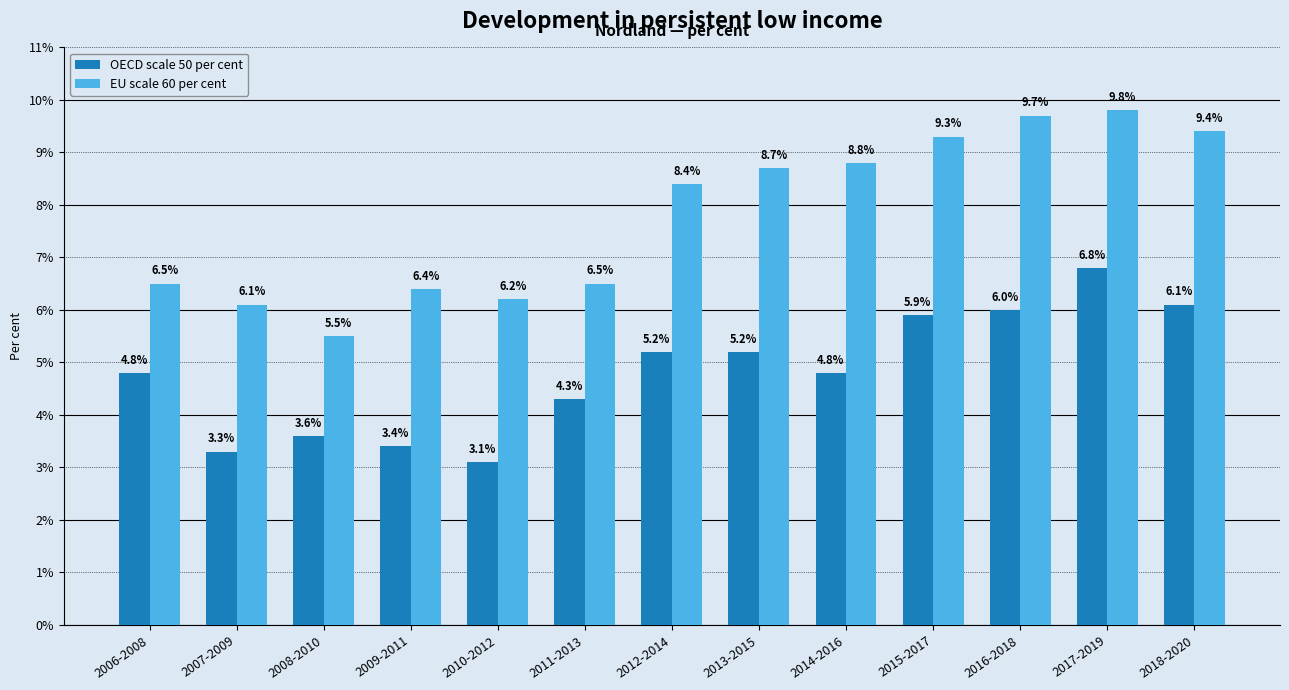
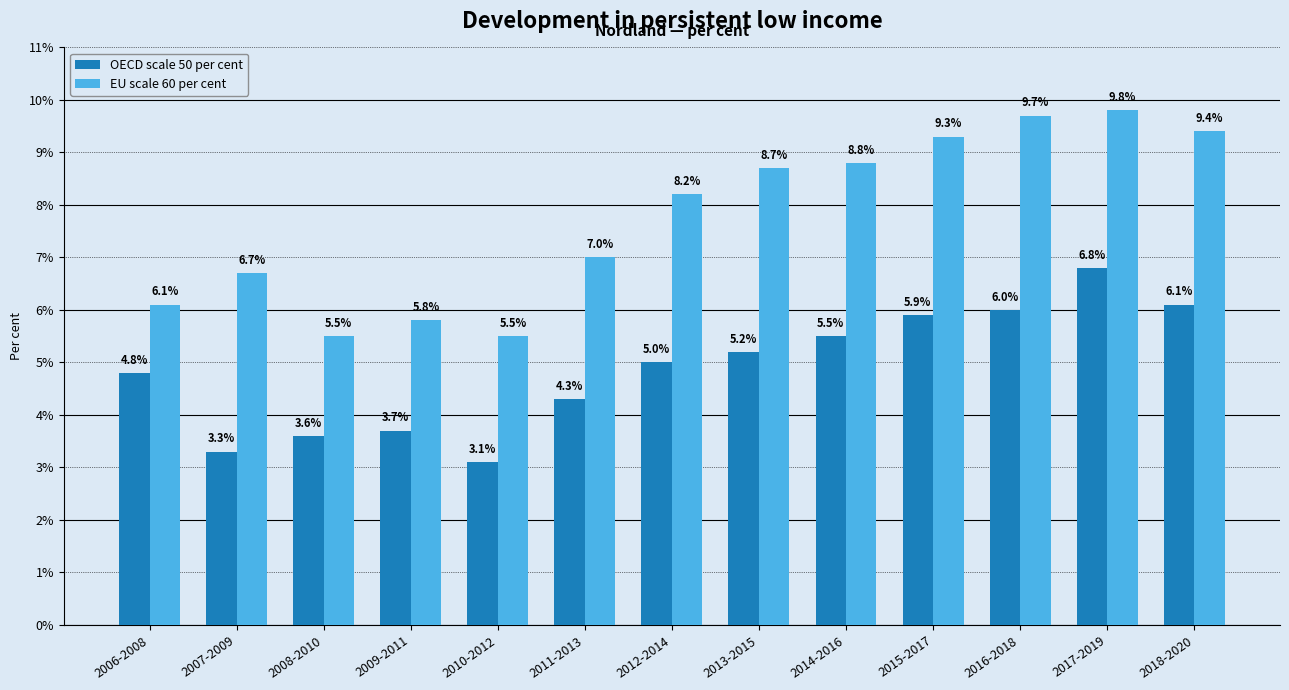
  {
    "OECD scale 50 per cent": {
      "2006-2008": "4.8%",
      "2007-2009": "3.3%",
      "2008-2010": "3.6%",
-     "2009-2011": "3.4%",
+     "2009-2011": "3.7%",
      "2010-2012": "3.1%",
      "2011-2013": "4.3%",
-     "2012-2014": "5.2%",
+     "2012-2014": "5.0%",
      "2013-2015": "5.2%",
-     "2014-2016": "4.8%",
+     "2014-2016": "5.5%",
      "2015-2017": "5.9%",
      "2016-2018": "6.0%",
      "2017-2019": "6.8%",
      "2018-2020": "6.1%"
    },
    "EU scale 60 per cent": {
-     "2006-2008": "6.5%",
-     "2007-2009": "6.1%",
+     "2006-2008": "6.1%",
+     "2007-2009": "6.7%",
      "2008-2010": "5.5%",
-     "2009-2011": "6.4%",
-     "2010-2012": "6.2%",
-     "2011-2013": "6.5%",
-     "2012-2014": "8.4%",
+     "2009-2011": "5.8%",
+     "2010-2012": "5.5%",
+     "2011-2013": "7.0%",
+     "2012-2014": "8.2%",
      "2013-2015": "8.7%",
      "2014-2016": "8.8%",
      "2015-2017": "9.3%",
      "2016-2018": "9.7%",
      "2017-2019": "9.8%",
      "2018-2020": "9.4%"
    }
  }
